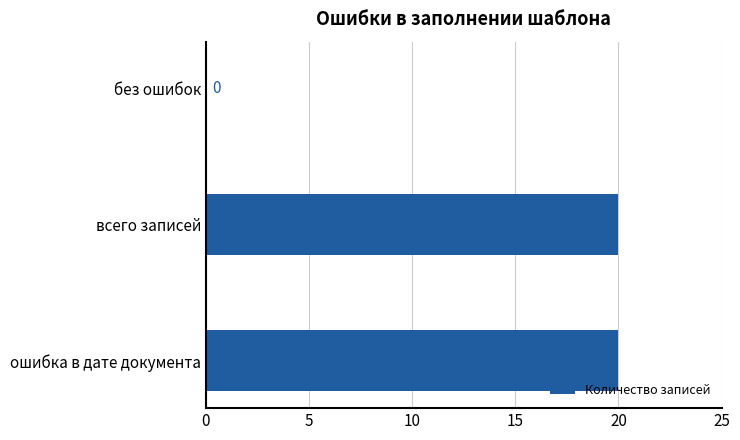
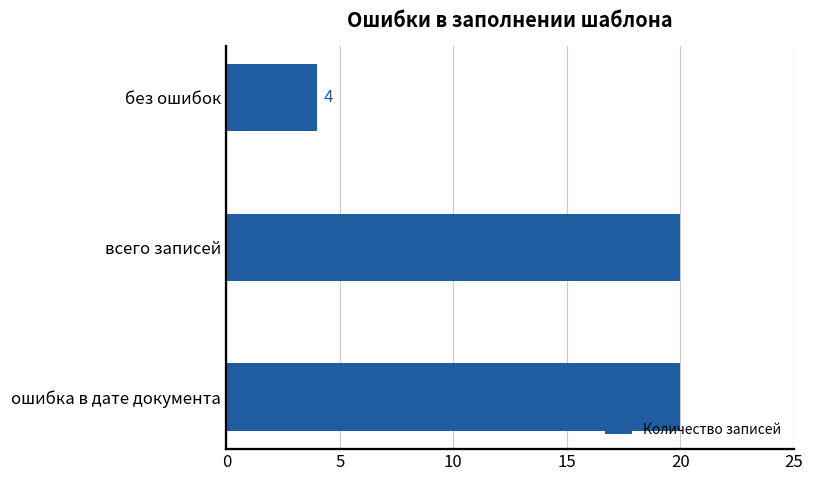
  {
-   "без ошибок": 0
+   "без ошибок": 4
  }
